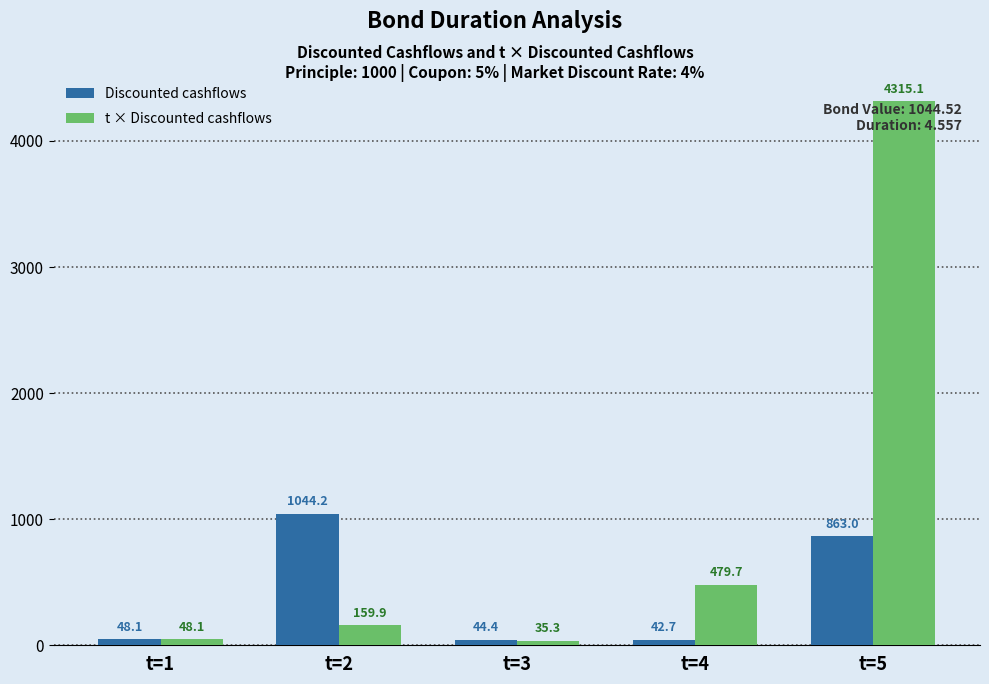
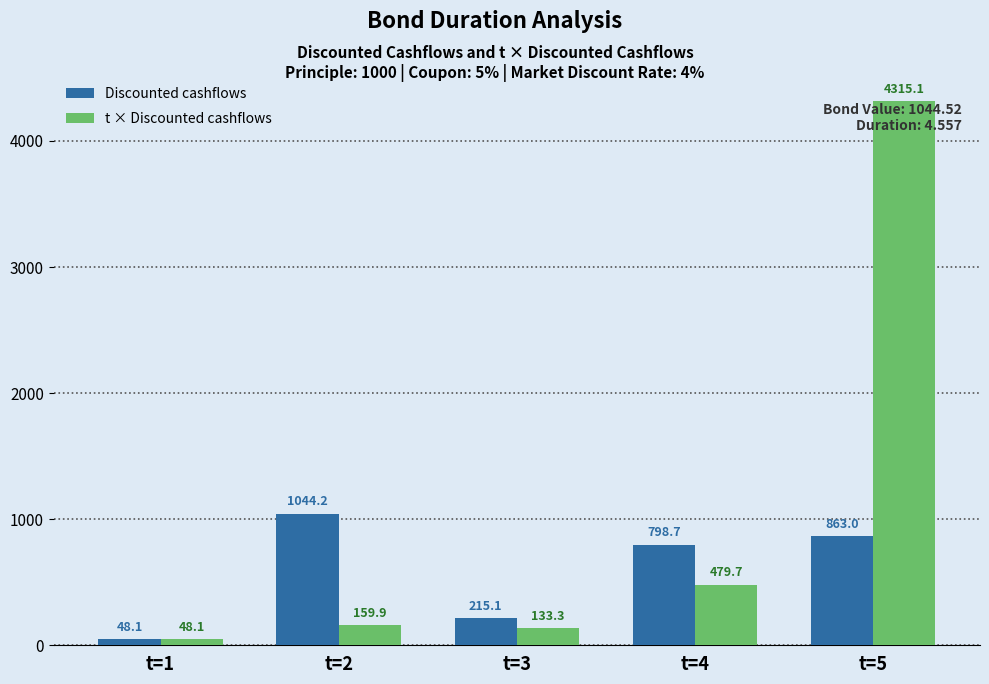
  {
    "Discounted cashflows": {
      "t=1": 48.1,
      "t=2": 1044.2,
-     "t=3": 44.4,
-     "t=4": 42.7,
+     "t=3": 215.1,
+     "t=4": 798.7,
      "t=5": 863.0
    },
    "t × Discounted cashflows": {
      "t=1": 48.1,
      "t=2": 159.9,
-     "t=3": 35.3,
+     "t=3": 133.3,
      "t=4": 479.7,
      "t=5": 4315.1
    }
  }
